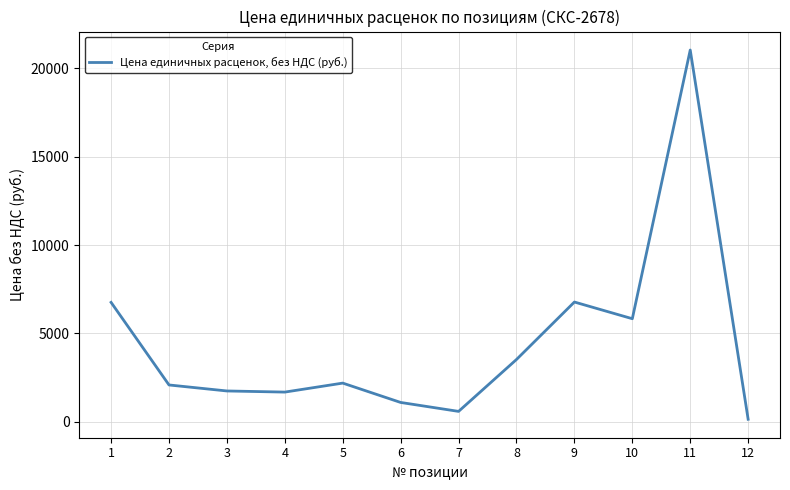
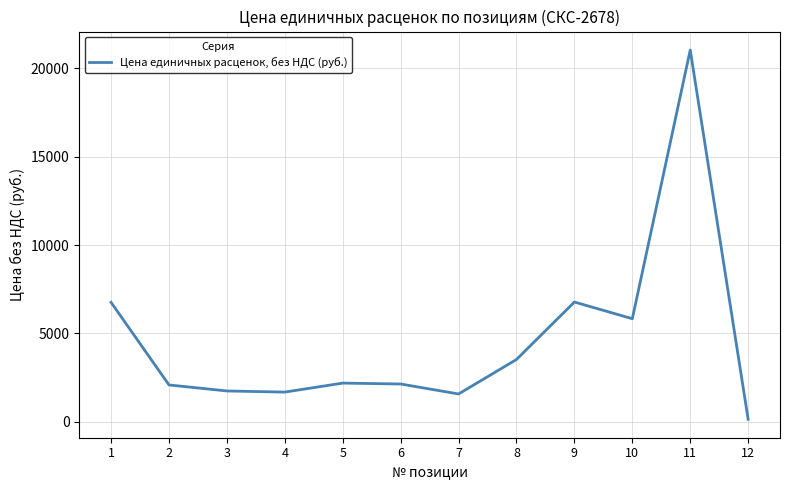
  {
    "1": 6800,
    "2": 2100,
    "3": 1700,
    "4": 1700,
    "5": 2200,
-   "6": 1100,
-   "7": 600,
+   "6": 2100,
+   "7": 1600,
    "8": 3500,
    "9": 6800,
    "10": 5800,
    "11": 21000,
    "12": 200
  }
